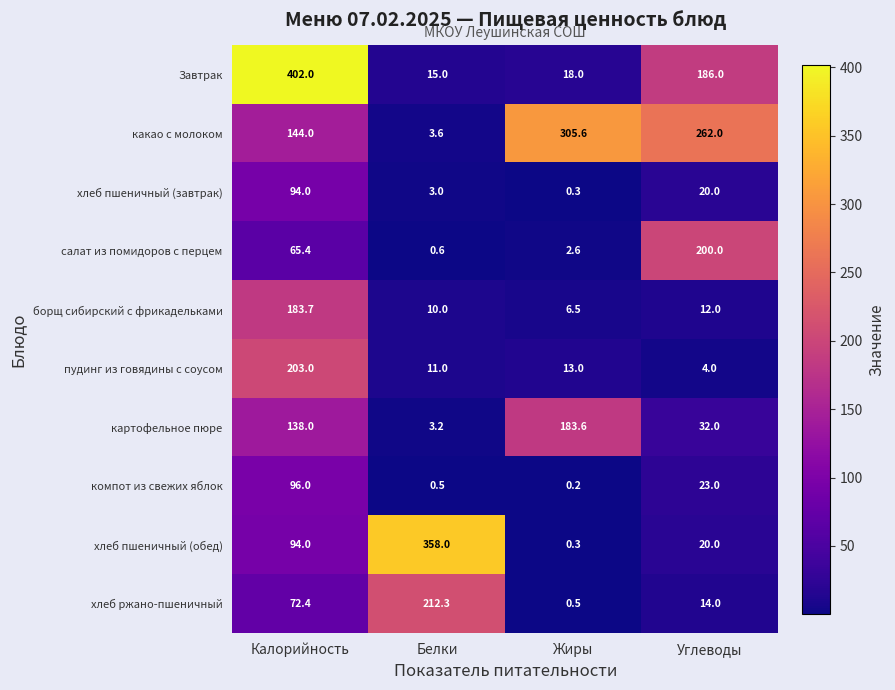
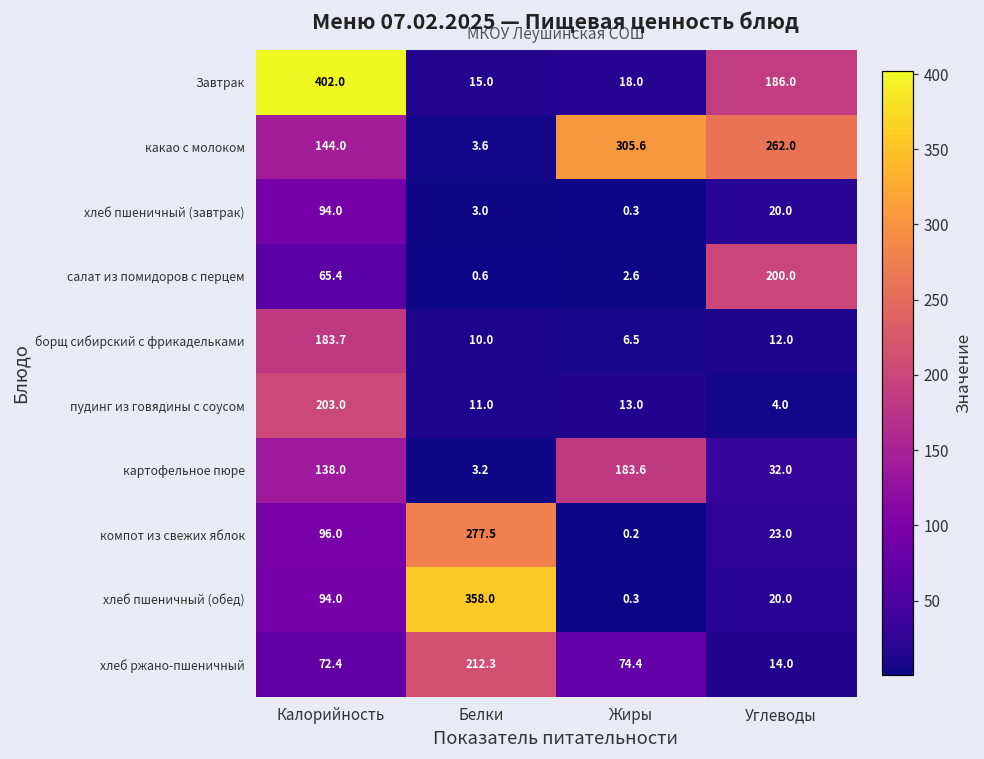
  {
    "Завтрак": {
      "Калорийность": 402.0,
      "Белки": 15.0,
      "Жиры": 18.0,
      "Углеводы": 186.0
    },
    "какао с молоком": {
      "Калорийность": 144.0,
      "Белки": 3.6,
      "Жиры": 305.6,
      "Углеводы": 262.0
    },
    "хлеб пшеничный (завтрак)": {
      "Калорийность": 94.0,
      "Белки": 3.0,
      "Жиры": 0.3,
      "Углеводы": 20.0
    },
    "салат из помидоров с перцем": {
      "Калорийность": 65.4,
      "Белки": 0.6,
      "Жиры": 2.6,
      "Углеводы": 200.0
    },
    "борщ сибирский с фрикадельками": {
      "Калорийность": 183.7,
      "Белки": 10.0,
      "Жиры": 6.5,
      "Углеводы": 12.0
    },
    "пудинг из говядины с соусом": {
      "Калорийность": 203.0,
      "Белки": 11.0,
      "Жиры": 13.0,
      "Углеводы": 4.0
    },
    "картофельное пюре": {
      "Калорийность": 138.0,
      "Белки": 3.2,
      "Жиры": 183.6,
      "Углеводы": 32.0
    },
    "компот из свежих яблок": {
      "Калорийность": 96.0,
-     "Белки": 0.5,
+     "Белки": 277.5,
      "Жиры": 0.2,
      "Углеводы": 23.0
    },
    "хлеб пшеничный (обед)": {
      "Калорийность": 94.0,
      "Белки": 358.0,
      "Жиры": 0.3,
      "Углеводы": 20.0
    },
    "хлеб ржано-пшеничный": {
      "Калорийность": 72.4,
      "Белки": 212.3,
-     "Жиры": 0.5,
+     "Жиры": 74.4,
      "Углеводы": 14.0
    }
  }
